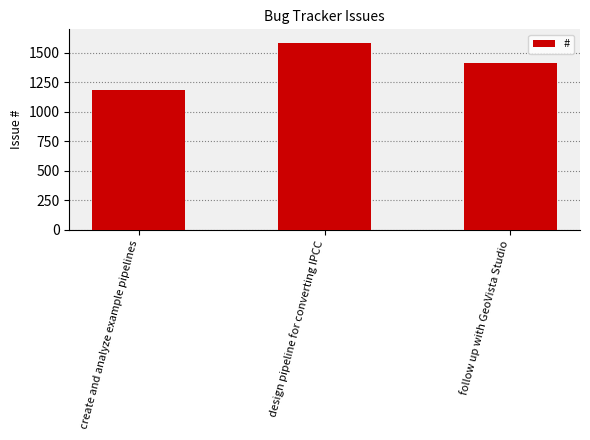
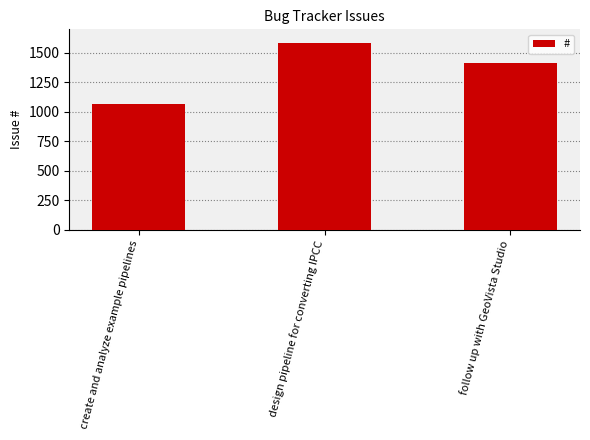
  {
-   "create and analyze example pipelines": 1180,
+   "create and analyze example pipelines": 1070,
    "design pipeline for converting IPCC": 1580,
    "follow up with GeoVista Studio": 1420
  }
